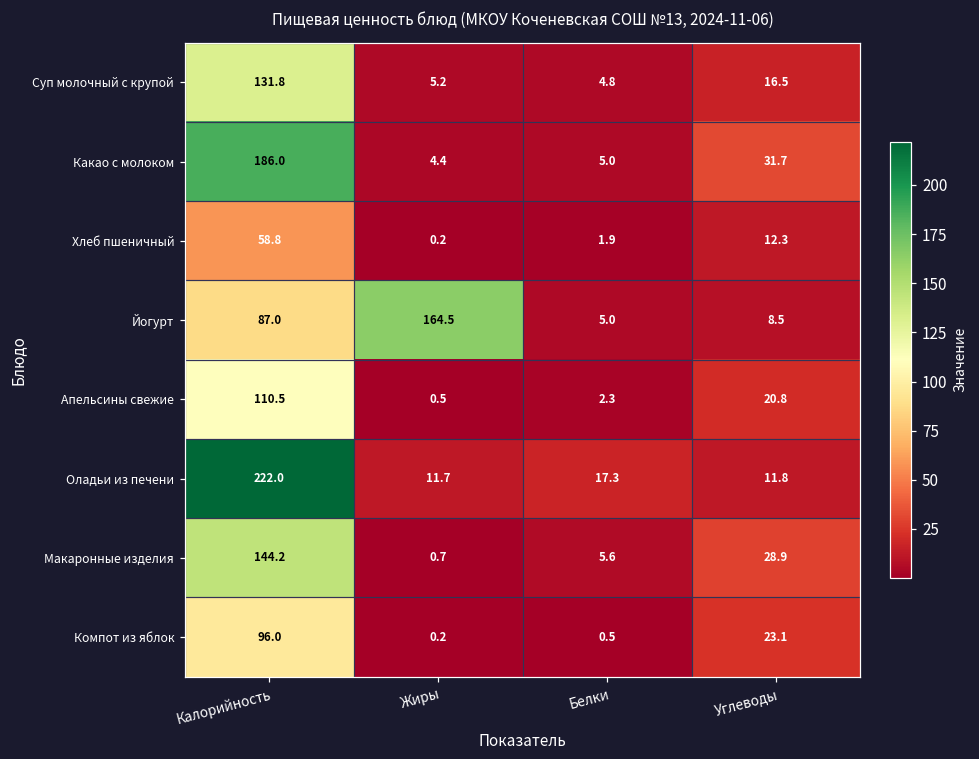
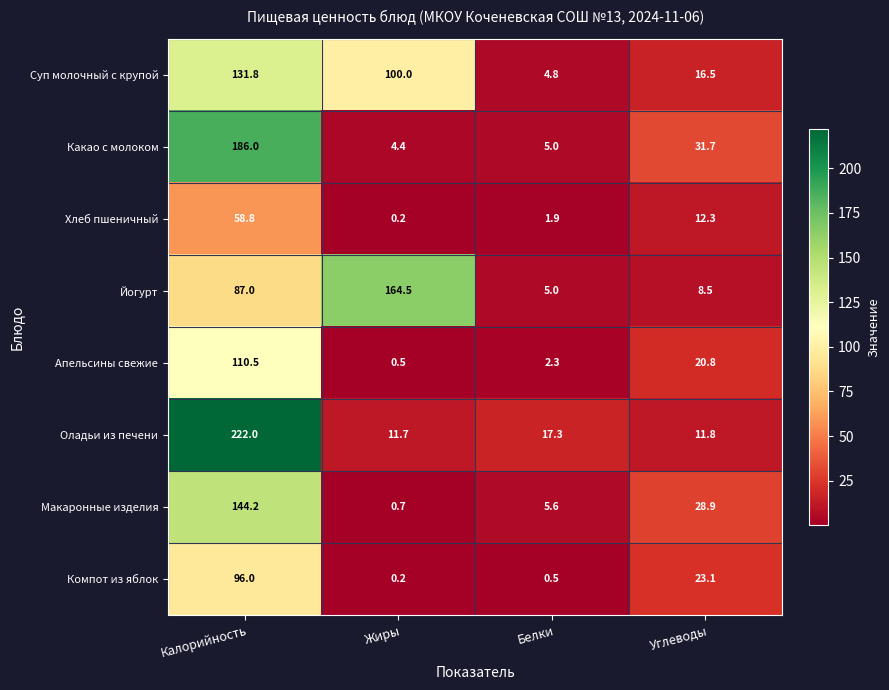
  {
    "Суп молочный с крупой": {
      "Калорийность": 131.8,
-     "Жиры": 5.2,
+     "Жиры": 100.0,
      "Белки": 4.8,
      "Углеводы": 16.5
    },
    "Какао с молоком": {
      "Калорийность": 186.0,
      "Жиры": 4.4,
      "Белки": 5.0,
      "Углеводы": 31.7
    },
    "Хлеб пшеничный": {
      "Калорийность": 58.8,
      "Жиры": 0.2,
      "Белки": 1.9,
      "Углеводы": 12.3
    },
    "Йогурт": {
      "Калорийность": 87.0,
      "Жиры": 164.5,
      "Белки": 5.0,
      "Углеводы": 8.5
    },
    "Апельсины свежие": {
      "Калорийность": 110.5,
      "Жиры": 0.5,
      "Белки": 2.3,
      "Углеводы": 20.8
    },
    "Оладьи из печени": {
      "Калорийность": 222.0,
      "Жиры": 11.7,
      "Белки": 17.3,
      "Углеводы": 11.8
    },
    "Макаронные изделия": {
      "Калорийность": 144.2,
      "Жиры": 0.7,
      "Белки": 5.6,
      "Углеводы": 28.9
    },
    "Компот из яблок": {
      "Калорийность": 96.0,
      "Жиры": 0.2,
      "Белки": 0.5,
      "Углеводы": 23.1
    }
  }
